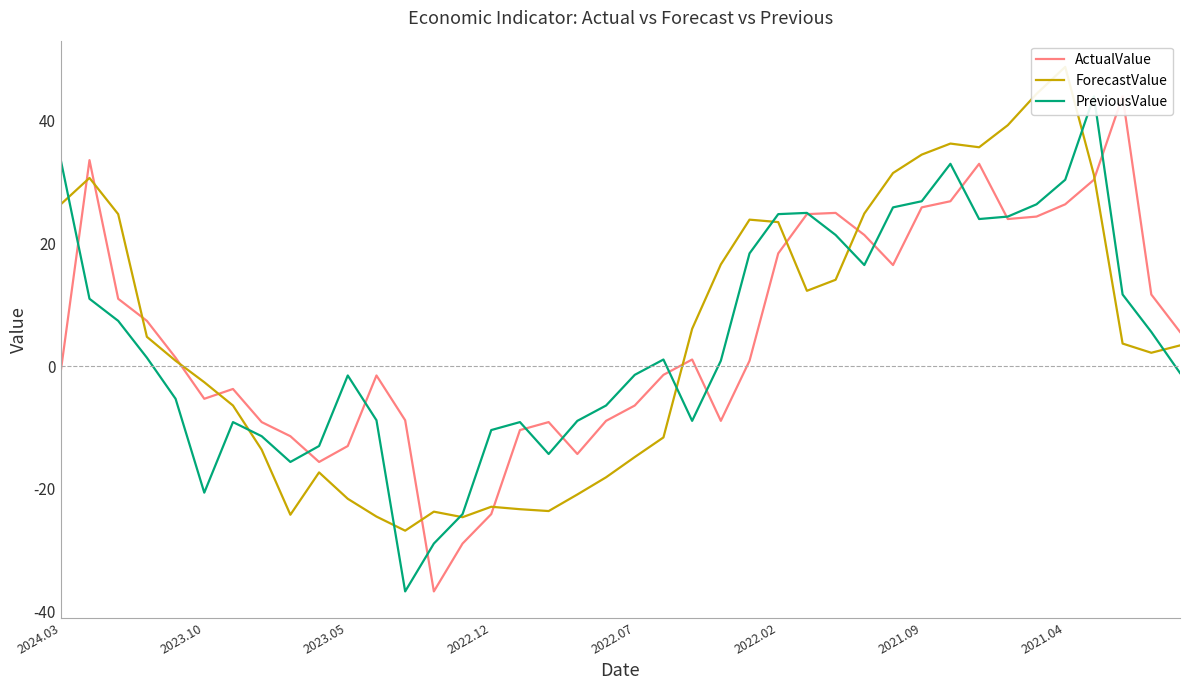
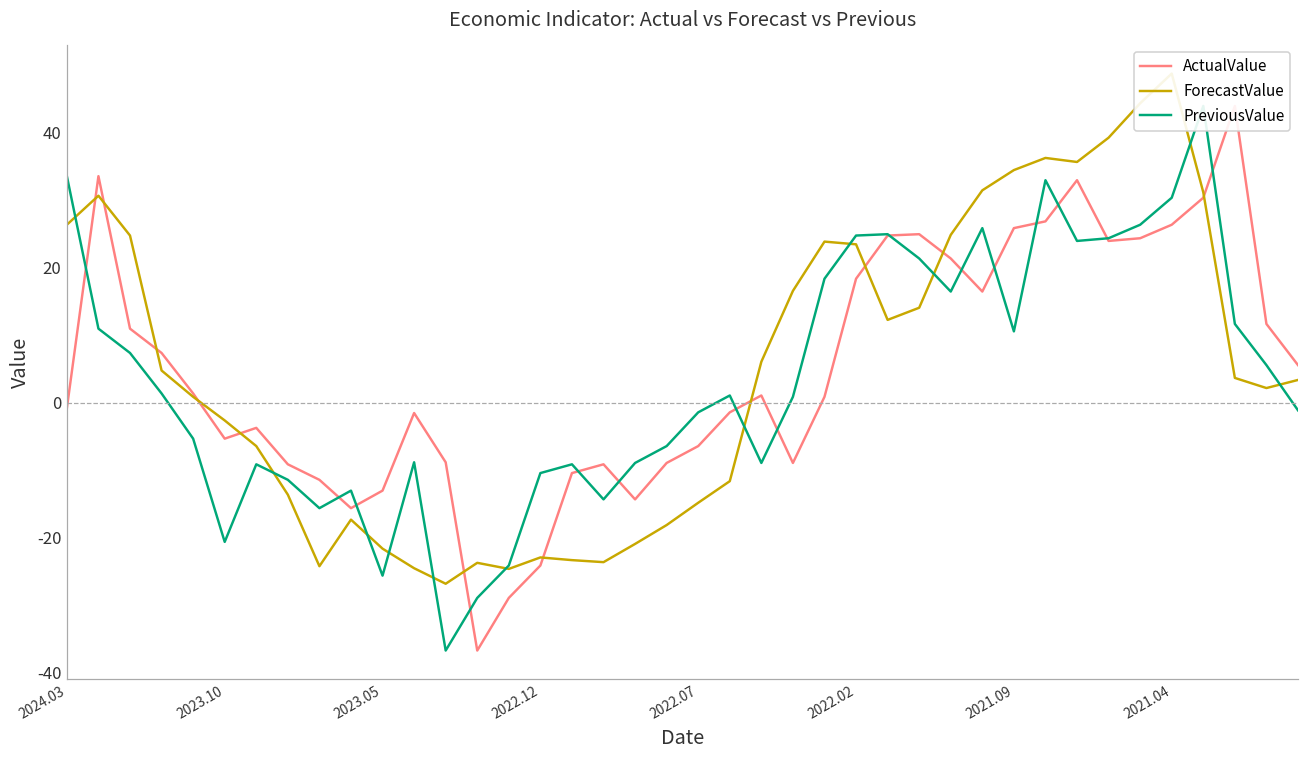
  {
    "ActualValue": {
      "2024.03": -1,
      "2023.10": -5,
      "2023.05": -13,
      "2022.12": -24,
      "2022.07": -6,
      "2022.02": 18,
      "2021.09": 26,
      "2021.04": 26
    },
    "ForecastValue": {
      "2024.03": 26,
      "2023.10": -3,
      "2023.05": -22,
      "2022.12": -23,
      "2022.07": -15,
      "2022.02": 24,
      "2021.09": 35
    },
    "PreviousValue": {
      "2024.03": 34,
      "2023.10": -21,
-     "2023.05": -2,
+     "2023.05": -26,
      "2022.12": -10,
      "2022.07": -1,
      "2022.02": 25,
-     "2021.09": 27,
+     "2021.09": 11,
      "2021.04": 30
    }
  }
